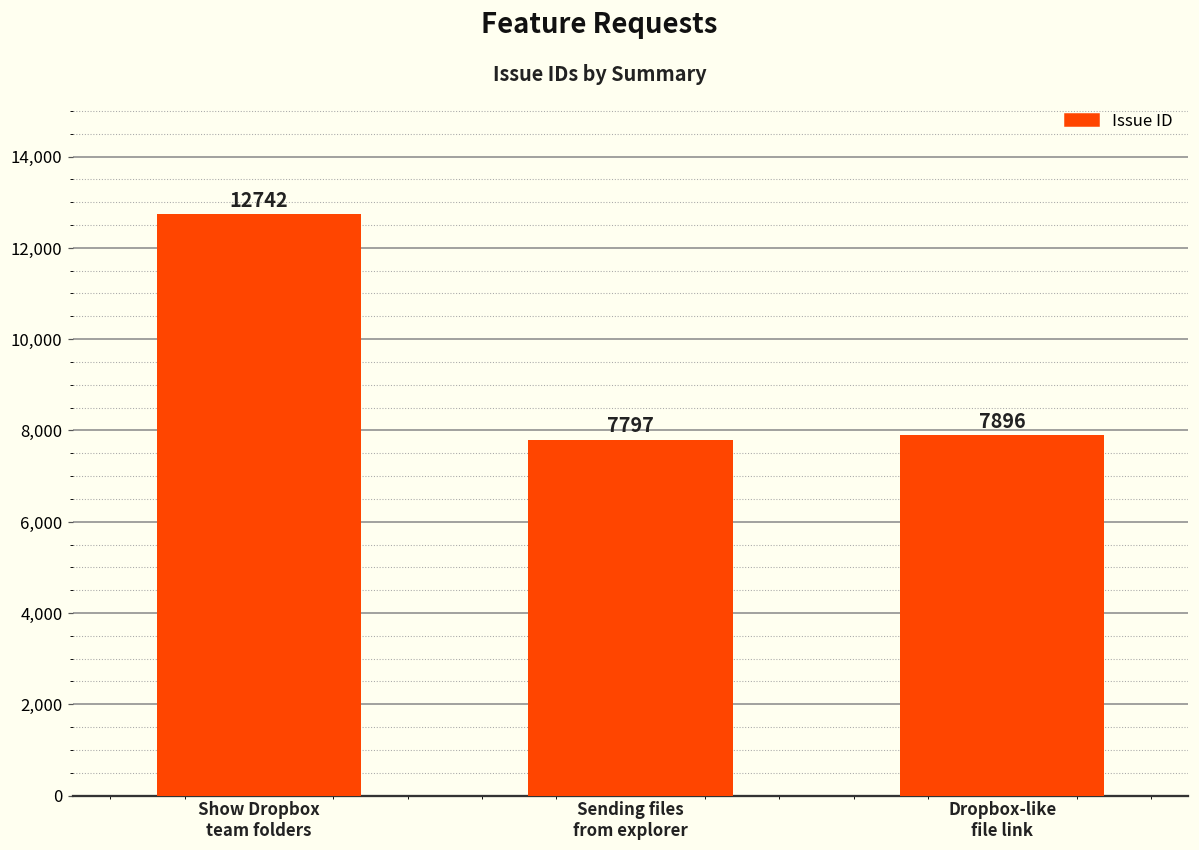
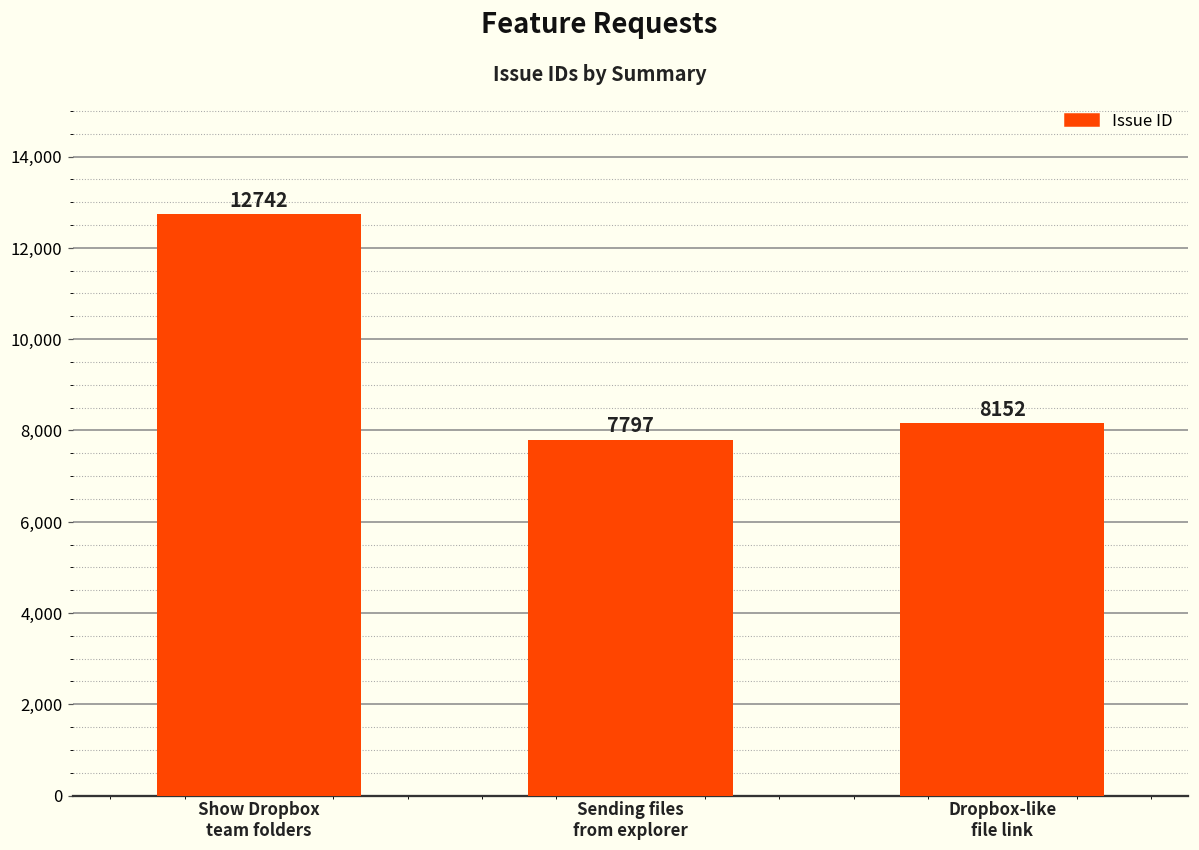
  {
    "Show Dropbox team folders": 12742,
    "Sending files from explorer": 7797,
-   "Dropbox-like file link": 7896
+   "Dropbox-like file link": 8152
  }
